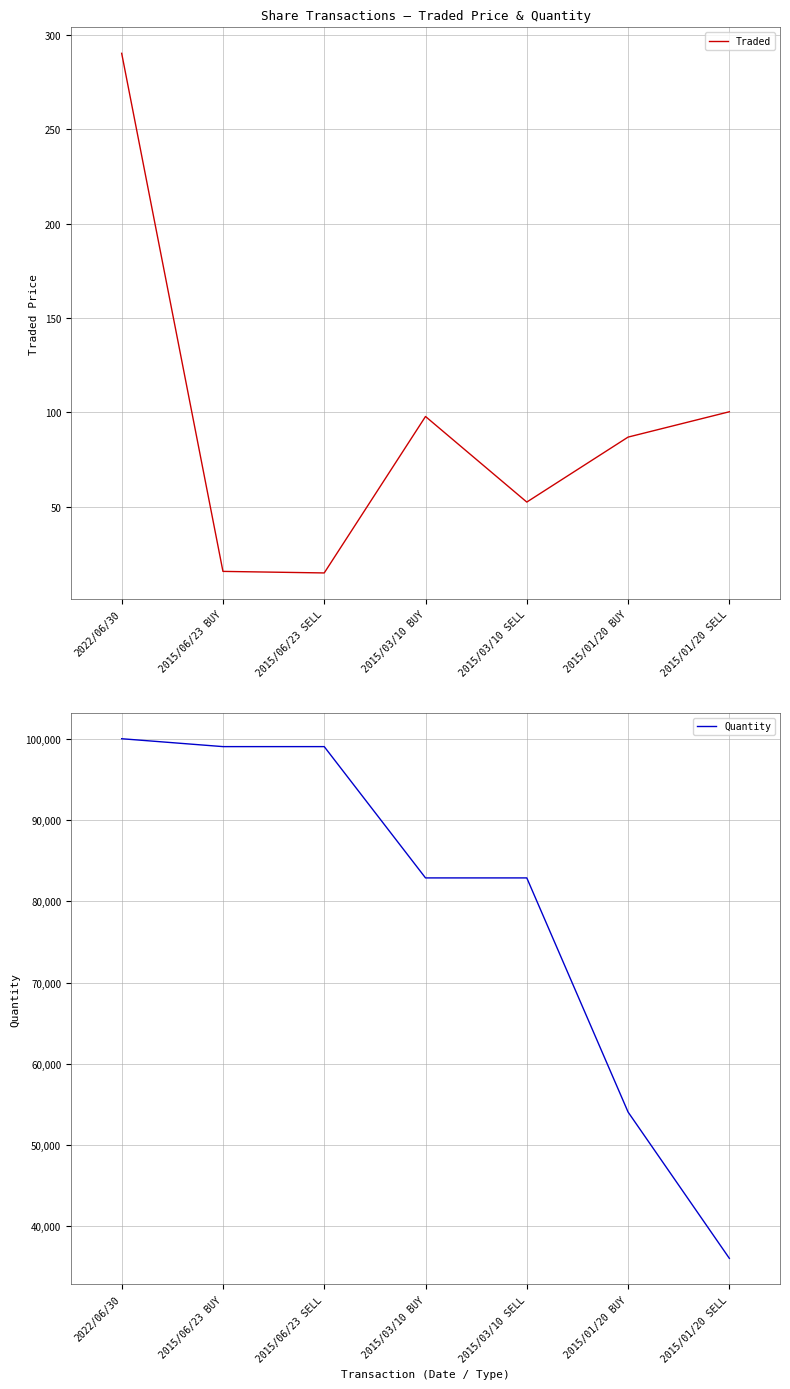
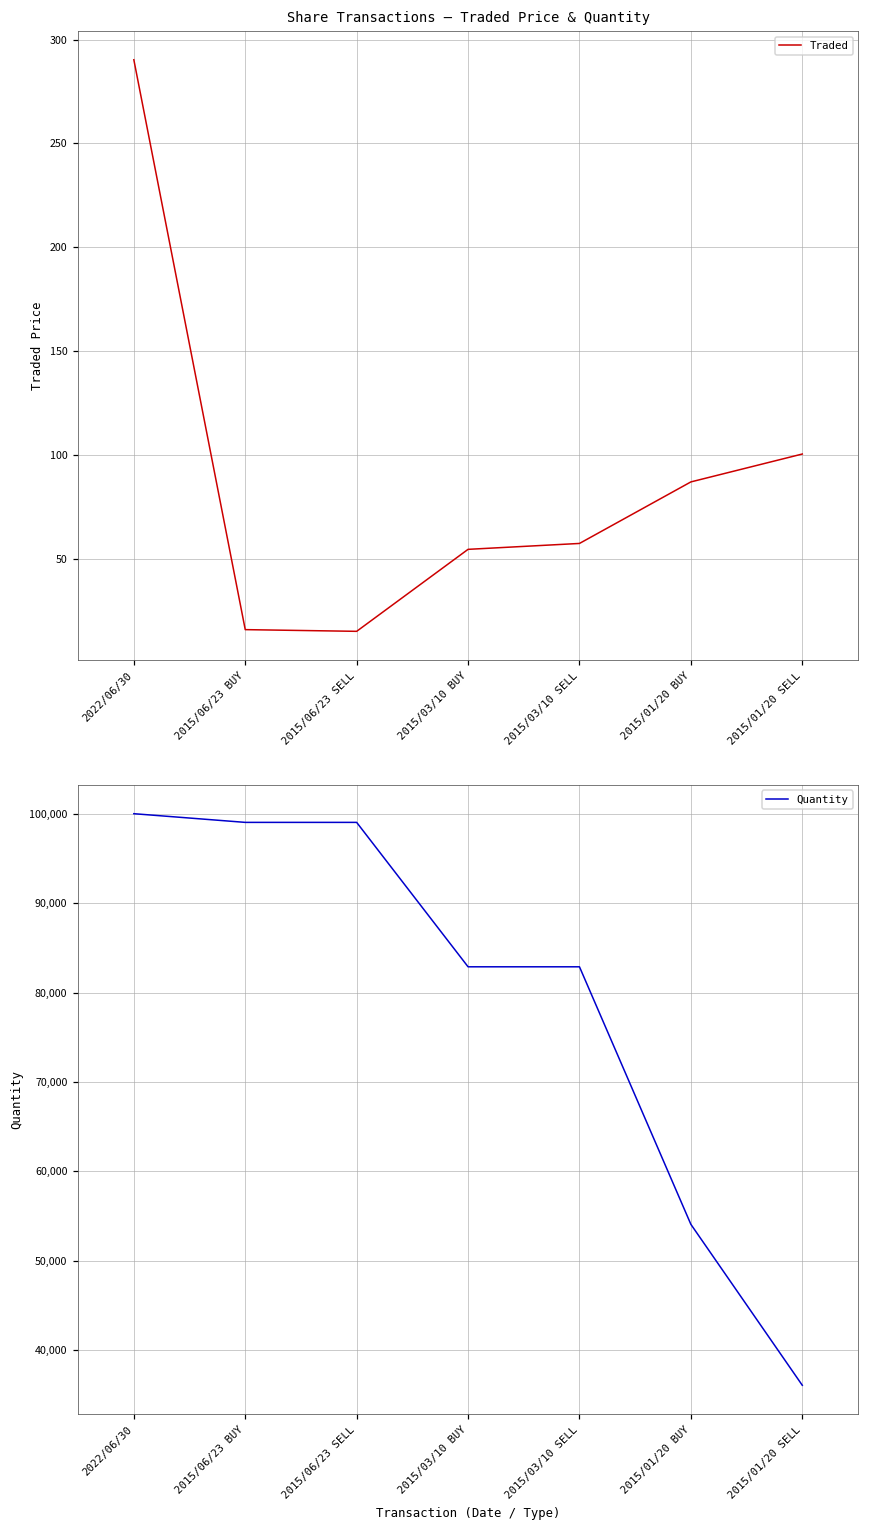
  {
    "Share Transactions – Traded Price & Quantity": {
      "2022/06/30": 290,
      "2015/06/23 BUY": 16,
      "2015/06/23 SELL": 15,
-     "2015/03/10 BUY": 98,
-     "2015/03/10 SELL": 53,
+     "2015/03/10 BUY": 54,
+     "2015/03/10 SELL": 57,
      "2015/01/20 BUY": 87,
      "2015/01/20 SELL": 100
    }
  }
